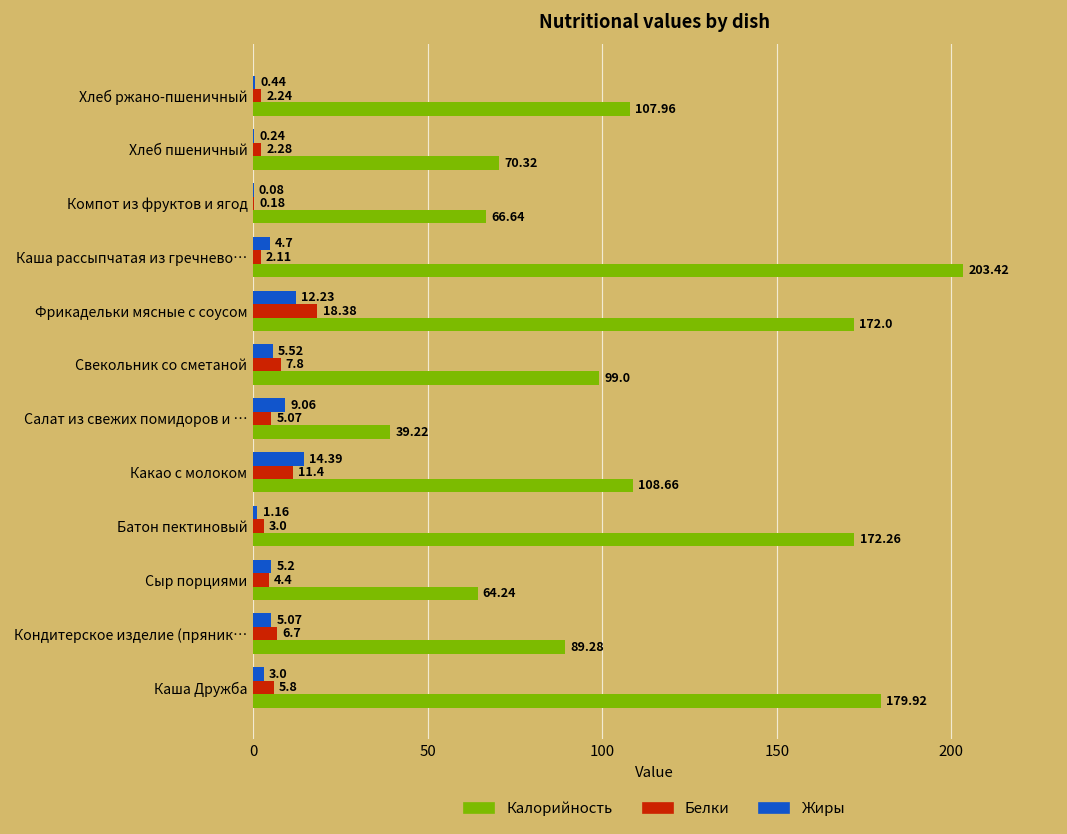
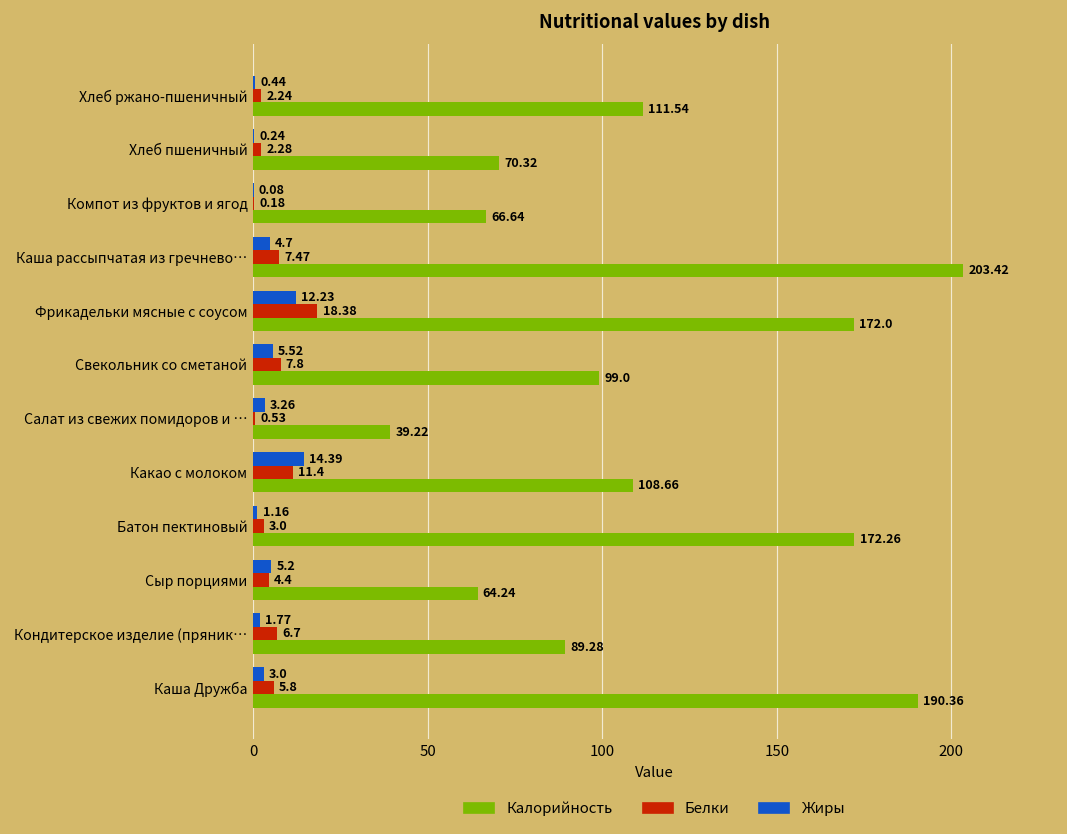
  {
    "Калорийность": {
-     "Хлеб ржано-пшеничный": 107.96,
+     "Хлеб ржано-пшеничный": 111.54,
      "Хлеб пшеничный": 70.32,
      "Компот из фруктов и ягод": 66.64,
      "Каша рассыпчатая из гречнево…": 203.42,
      "Фрикадельки мясные с соусом": 172.0,
      "Свекольник со сметаной": 99.0,
      "Салат из свежих помидоров и …": 39.22,
      "Какао с молоком": 108.66,
      "Батон пектиновый": 172.26,
      "Сыр порциями": 64.24,
      "Кондитерское изделие (пряник…": 89.28,
-     "Каша Дружба": 179.92
+     "Каша Дружба": 190.36
    },
    "Белки": {
      "Хлеб ржано-пшеничный": 2.24,
      "Хлеб пшеничный": 2.28,
      "Компот из фруктов и ягод": 0.18,
-     "Каша рассыпчатая из гречнево…": 2.11,
+     "Каша рассыпчатая из гречнево…": 7.47,
      "Фрикадельки мясные с соусом": 18.38,
      "Свекольник со сметаной": 7.8,
-     "Салат из свежих помидоров и …": 5.07,
+     "Салат из свежих помидоров и …": 0.53,
      "Какао с молоком": 11.4,
      "Батон пектиновый": 3.0,
      "Сыр порциями": 4.4,
      "Кондитерское изделие (пряник…": 6.7,
      "Каша Дружба": 5.8
    },
    "Жиры": {
      "Хлеб ржано-пшеничный": 0.44,
      "Хлеб пшеничный": 0.24,
      "Компот из фруктов и ягод": 0.08,
      "Каша рассыпчатая из гречнево…": 4.7,
      "Фрикадельки мясные с соусом": 12.23,
      "Свекольник со сметаной": 5.52,
-     "Салат из свежих помидоров и …": 9.06,
+     "Салат из свежих помидоров и …": 3.26,
      "Какао с молоком": 14.39,
      "Батон пектиновый": 1.16,
      "Сыр порциями": 5.2,
-     "Кондитерское изделие (пряник…": 5.07,
+     "Кондитерское изделие (пряник…": 1.77,
      "Каша Дружба": 3.0
    }
  }
